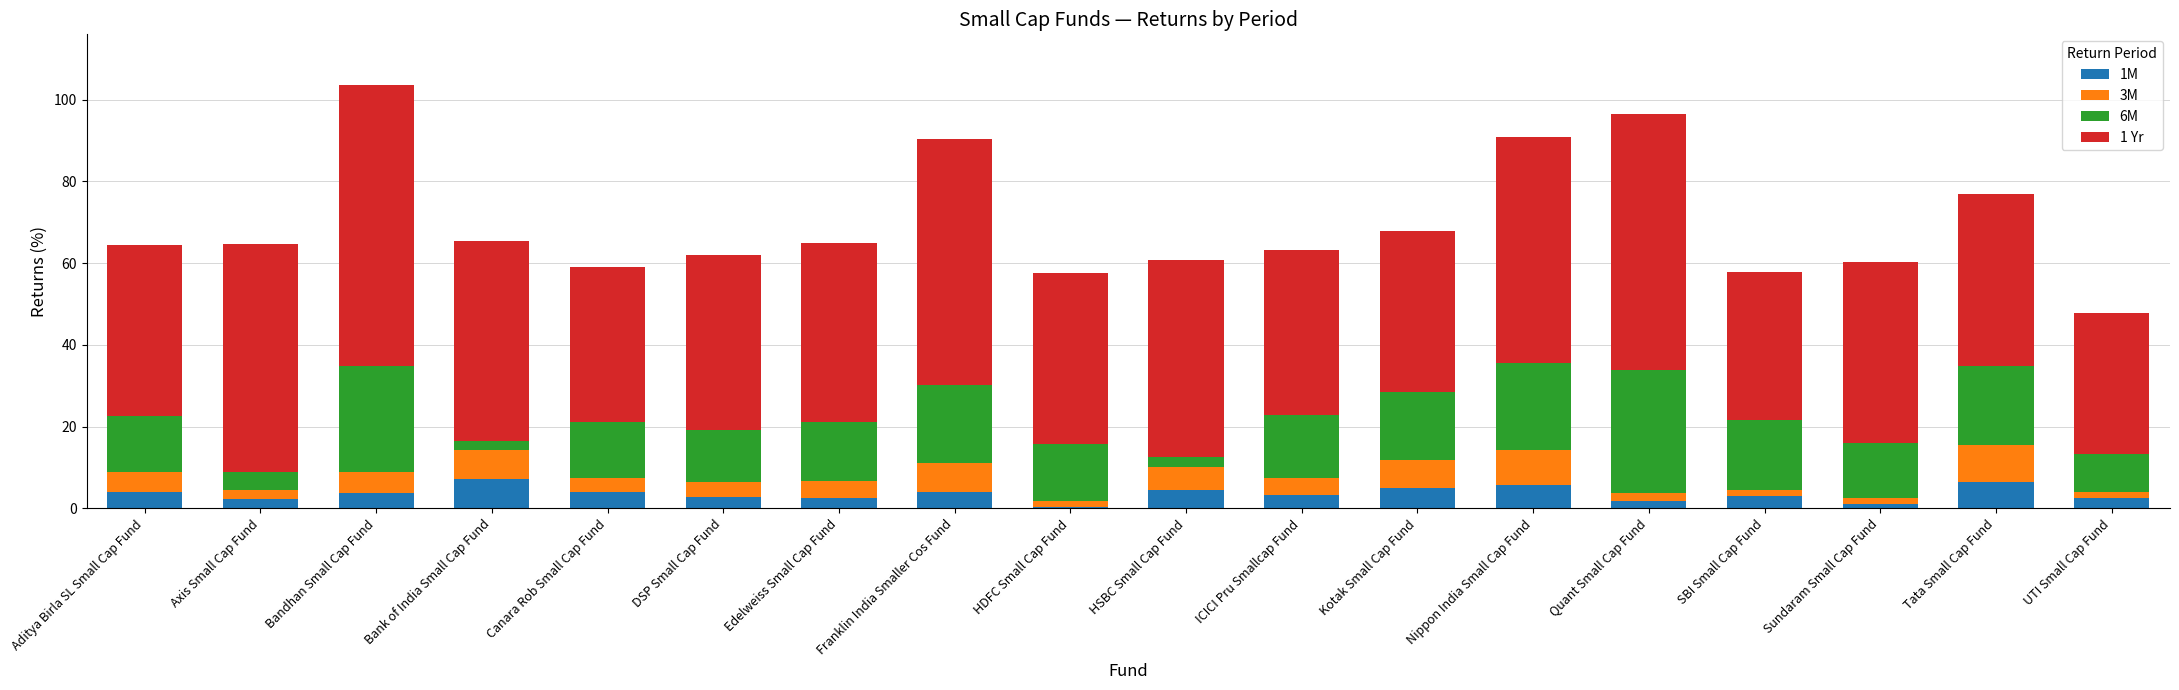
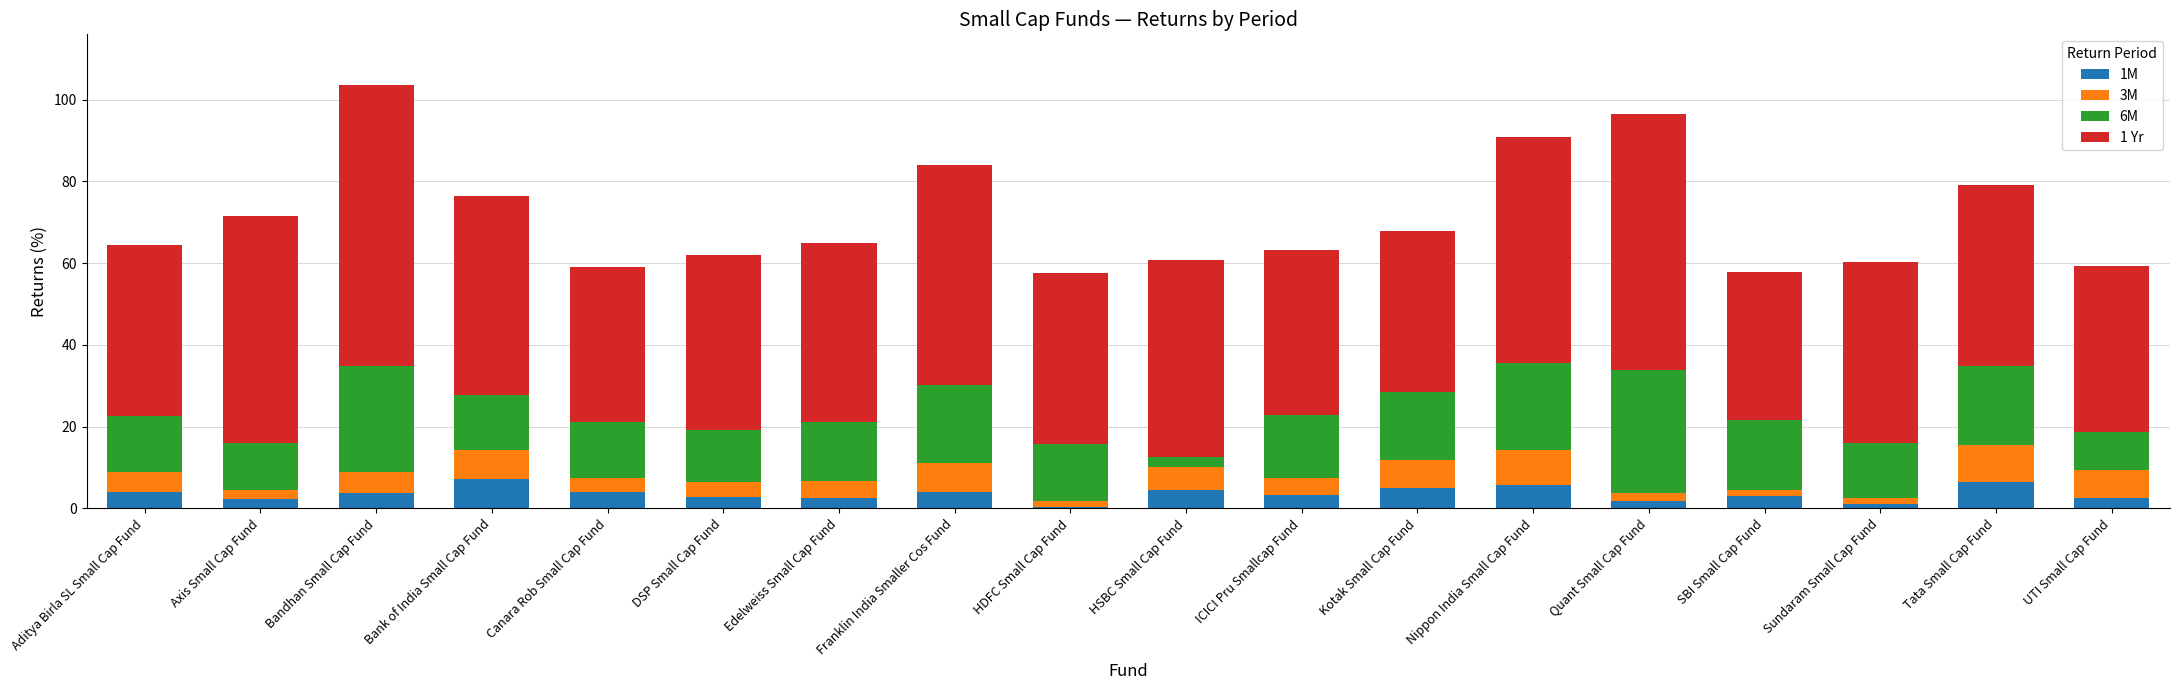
  {
    "1M": {
      "Aditya Birla SL Small Cap Fund": 4,
      "Axis Small Cap Fund": 2,
      "Bandhan Small Cap Fund": 4,
      "Bank of India Small Cap Fund": 7,
      "Canara Rob Small Cap Fund": 4,
      "DSP Small Cap Fund": 3,
      "Edelweiss Small Cap Fund": 3,
      "Franklin India Smaller Cos Fund": 4,
      "HSBC Small Cap Fund": 5,
      "ICICI Pru Smallcap Fund": 3,
      "Kotak Small Cap Fund": 5,
      "Nippon India Small Cap Fund": 6,
      "Quant Small Cap Fund": 2,
      "SBI Small Cap Fund": 3,
      "Sundaram Small Cap Fund": 1,
      "Tata Small Cap Fund": 6,
      "UTI Small Cap Fund": 3
    },
    "3M": {
      "Aditya Birla SL Small Cap Fund": 5,
      "Axis Small Cap Fund": 2,
      "Bandhan Small Cap Fund": 5,
      "Bank of India Small Cap Fund": 7,
      "Canara Rob Small Cap Fund": 3,
      "DSP Small Cap Fund": 4,
      "Edelweiss Small Cap Fund": 4,
      "Franklin India Smaller Cos Fund": 7,
      "HDFC Small Cap Fund": 1,
      "HSBC Small Cap Fund": 6,
      "ICICI Pru Smallcap Fund": 4,
      "Kotak Small Cap Fund": 7,
      "Nippon India Small Cap Fund": 8,
      "Quant Small Cap Fund": 2,
      "SBI Small Cap Fund": 2,
      "Sundaram Small Cap Fund": 1,
      "Tata Small Cap Fund": 9,
-     "UTI Small Cap Fund": 1
+     "UTI Small Cap Fund": 7
    },
    "6M": {
      "Aditya Birla SL Small Cap Fund": 14,
-     "Axis Small Cap Fund": 4,
+     "Axis Small Cap Fund": 11,
      "Bandhan Small Cap Fund": 26,
-     "Bank of India Small Cap Fund": 2,
+     "Bank of India Small Cap Fund": 13,
      "Canara Rob Small Cap Fund": 14,
      "DSP Small Cap Fund": 13,
      "Edelweiss Small Cap Fund": 14,
      "Franklin India Smaller Cos Fund": 19,
      "HDFC Small Cap Fund": 14,
      "HSBC Small Cap Fund": 2,
      "ICICI Pru Smallcap Fund": 15,
      "Kotak Small Cap Fund": 17,
      "Nippon India Small Cap Fund": 21,
      "Quant Small Cap Fund": 30,
      "SBI Small Cap Fund": 17,
      "Sundaram Small Cap Fund": 14,
      "Tata Small Cap Fund": 19,
      "UTI Small Cap Fund": 9
    },
    "1 Yr": {
      "Aditya Birla SL Small Cap Fund": 42,
      "Axis Small Cap Fund": 56,
      "Bandhan Small Cap Fund": 69,
      "Bank of India Small Cap Fund": 49,
      "Canara Rob Small Cap Fund": 38,
      "DSP Small Cap Fund": 43,
      "Edelweiss Small Cap Fund": 44,
-     "Franklin India Smaller Cos Fund": 60,
+     "Franklin India Smaller Cos Fund": 54,
      "HDFC Small Cap Fund": 42,
      "HSBC Small Cap Fund": 48,
      "ICICI Pru Smallcap Fund": 41,
      "Kotak Small Cap Fund": 39,
      "Nippon India Small Cap Fund": 55,
      "Quant Small Cap Fund": 63,
      "SBI Small Cap Fund": 36,
      "Sundaram Small Cap Fund": 44,
-     "Tata Small Cap Fund": 42,
-     "UTI Small Cap Fund": 35
+     "Tata Small Cap Fund": 44,
+     "UTI Small Cap Fund": 41
    }
  }
